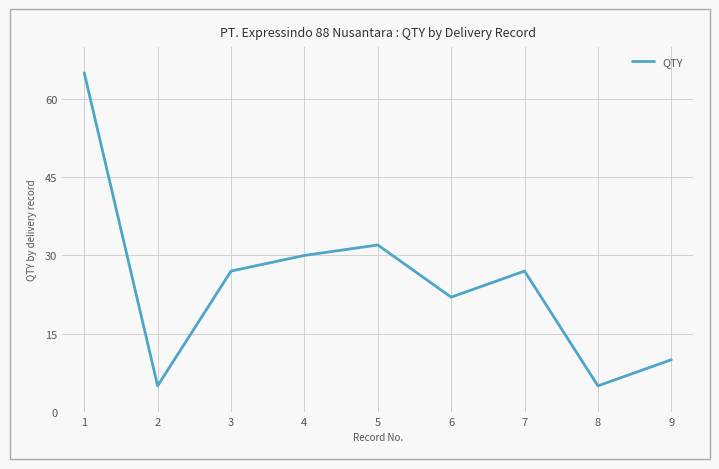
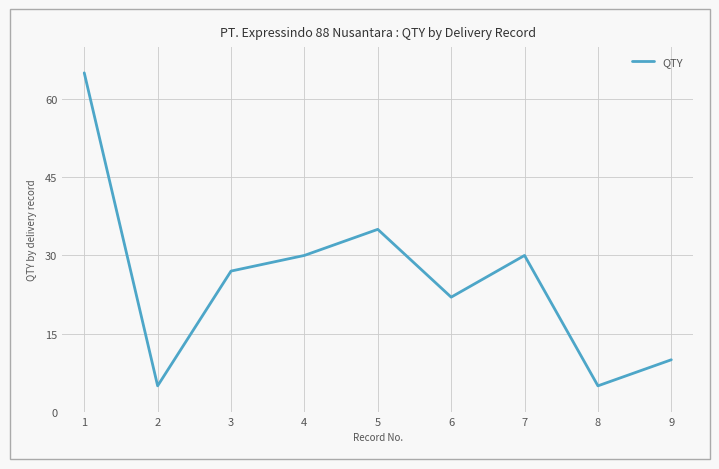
  {
    "1": 65,
    "2": 5,
    "3": 27,
    "4": 30,
-   "5": 32,
+   "5": 35,
    "6": 22,
-   "7": 27,
+   "7": 30,
    "8": 5,
    "9": 10
  }
